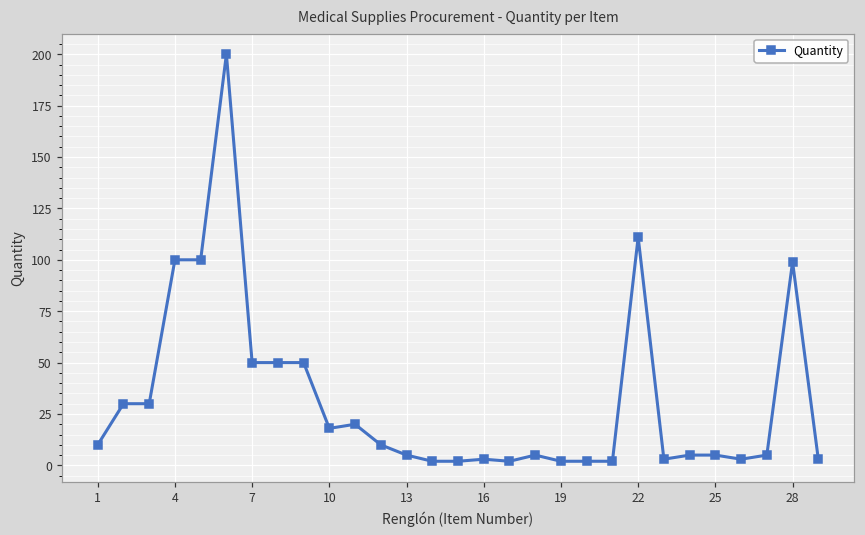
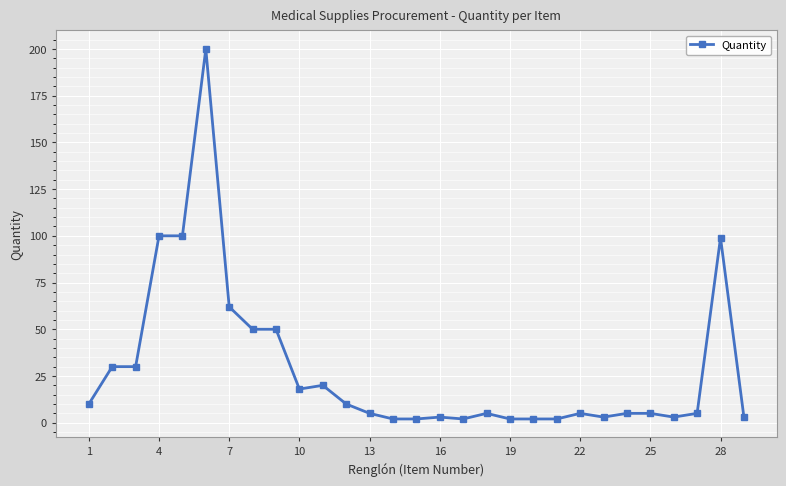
  {
    "1": 10,
    "4": 100,
-   "7": 50,
+   "7": 62,
    "10": 18,
    "13": 5,
    "16": 3,
    "19": 2,
-   "22": 111,
+   "22": 5,
    "25": 5,
    "28": 99
  }
